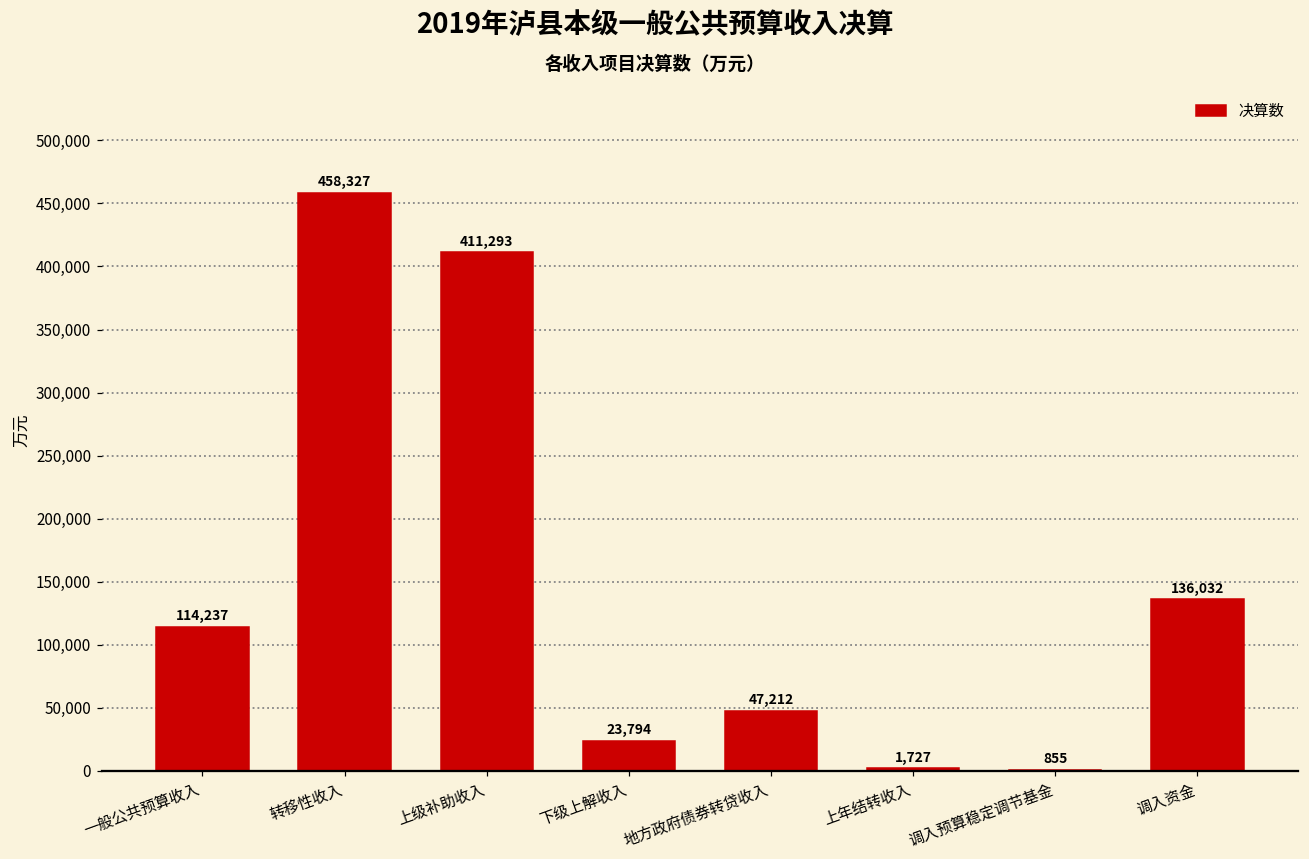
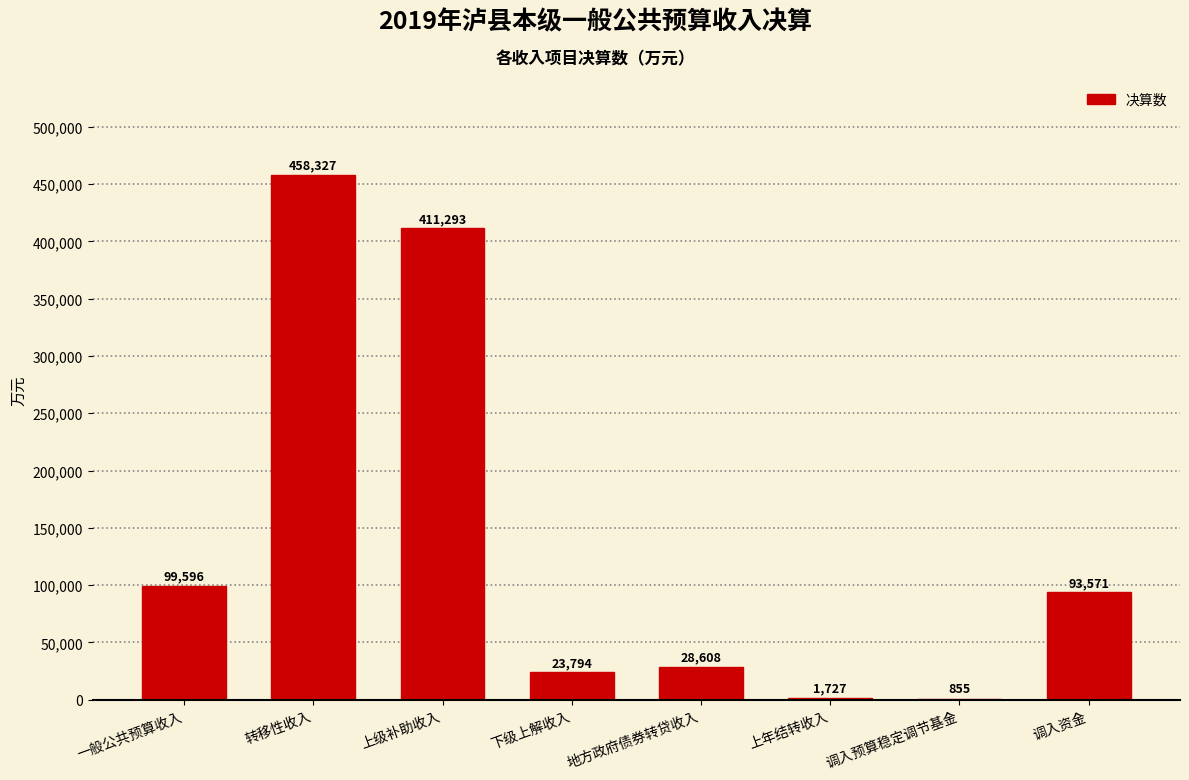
  {
-   "一般公共预算收入": "114,237",
+   "一般公共预算收入": "99,596",
    "转移性收入": "458,327",
    "上级补助收入": "411,293",
    "下级上解收入": "23,794",
-   "地方政府债券转贷收入": "47,212",
+   "地方政府债券转贷收入": "28,608",
    "上年结转收入": "1,727",
    "调入预算稳定调节基金": "855",
-   "调入资金": "136,032"
+   "调入资金": "93,571"
  }
